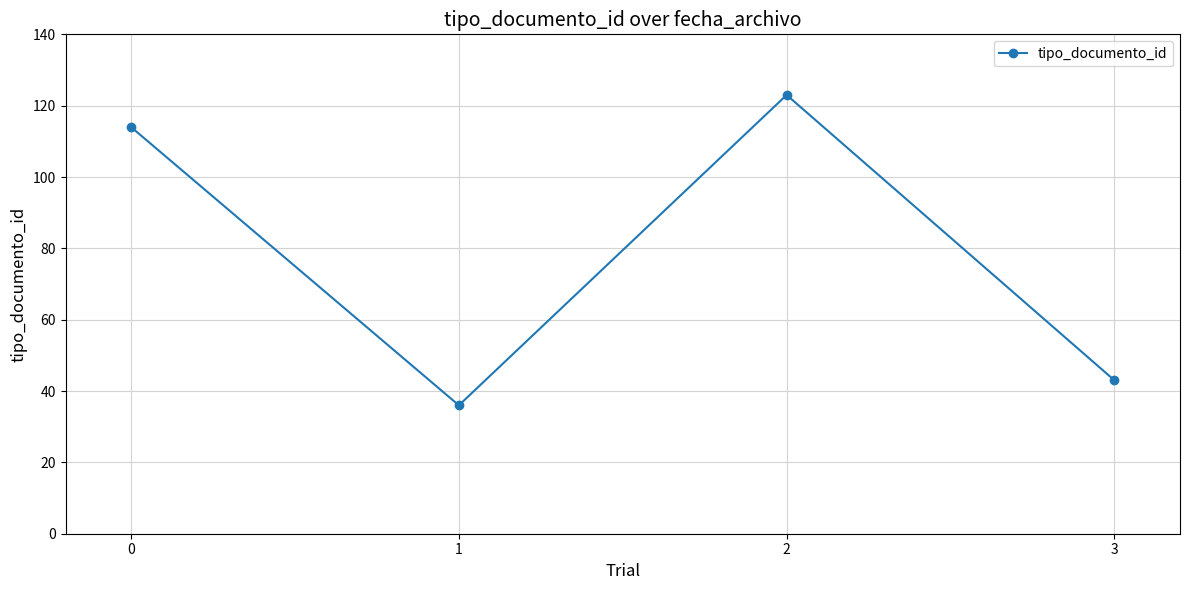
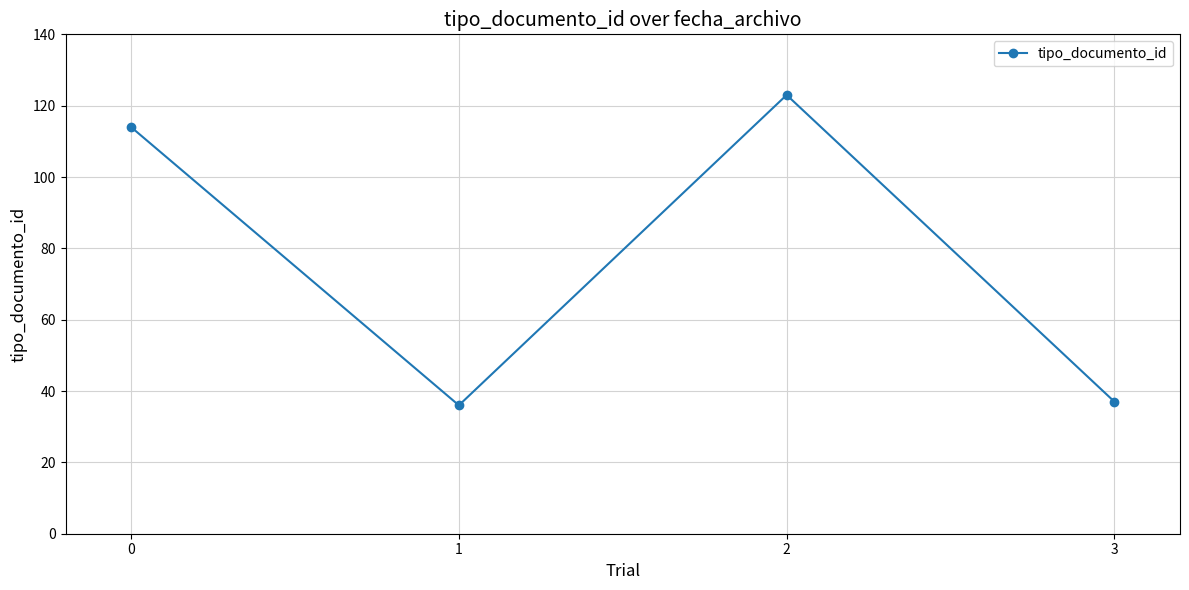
  {
    "0": 114,
    "1": 36,
    "2": 123,
-   "3": 43
+   "3": 37
  }
